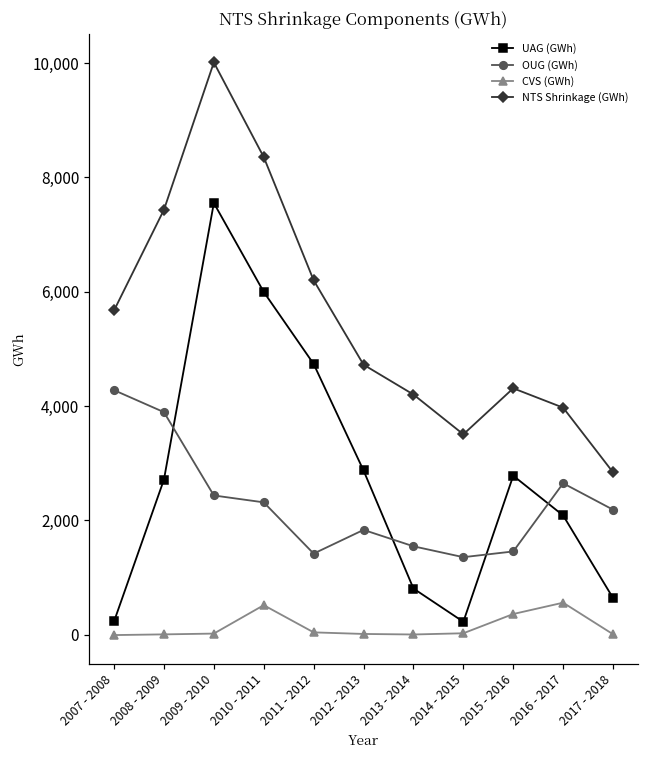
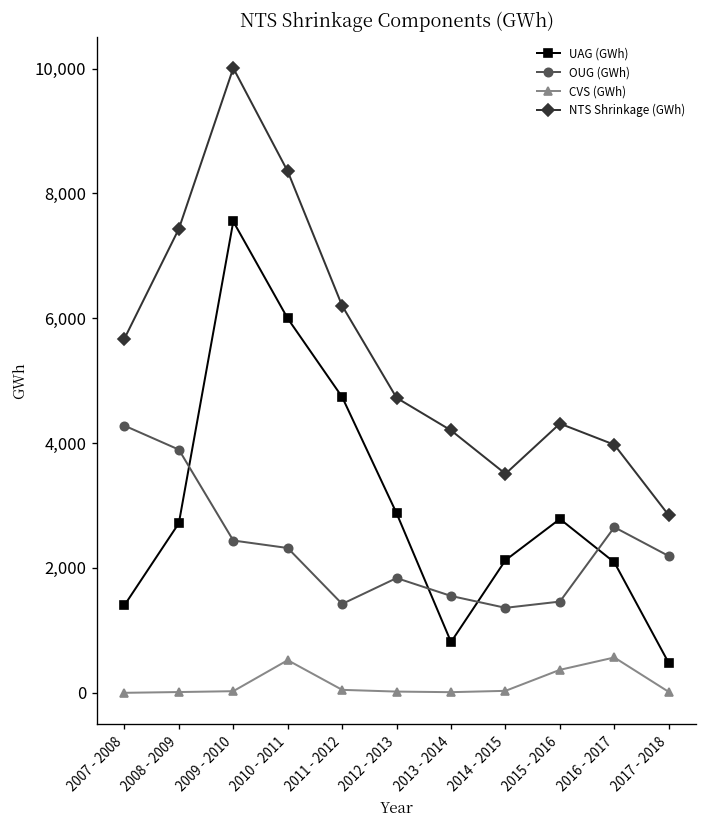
  {
    "UAG (GWh)": {
-     "2007 - 2008": "200",
+     "2007 - 2008": "1,400",
      "2008 - 2009": "2,700",
      "2009 - 2010": "7,600",
      "2010 - 2011": "6,000",
      "2011 - 2012": "4,700",
      "2012 - 2013": "2,900",
      "2013 - 2014": "800",
-     "2014 - 2015": "200",
+     "2014 - 2015": "2,100",
      "2015 - 2016": "2,800",
      "2016 - 2017": "2,100",
-     "2017 - 2018": "600"
+     "2017 - 2018": "500"
    },
    "CVS (GWh)": {
      "2007 - 2008": "0",
      "2008 - 2009": "0",
      "2009 - 2010": "0",
      "2010 - 2011": "500",
      "2011 - 2012": "0",
      "2012 - 2013": "0",
      "2013 - 2014": "0",
      "2014 - 2015": "0",
      "2015 - 2016": "400",
      "2016 - 2017": "600",
      "2017 - 2018": "0"
    }
  }
